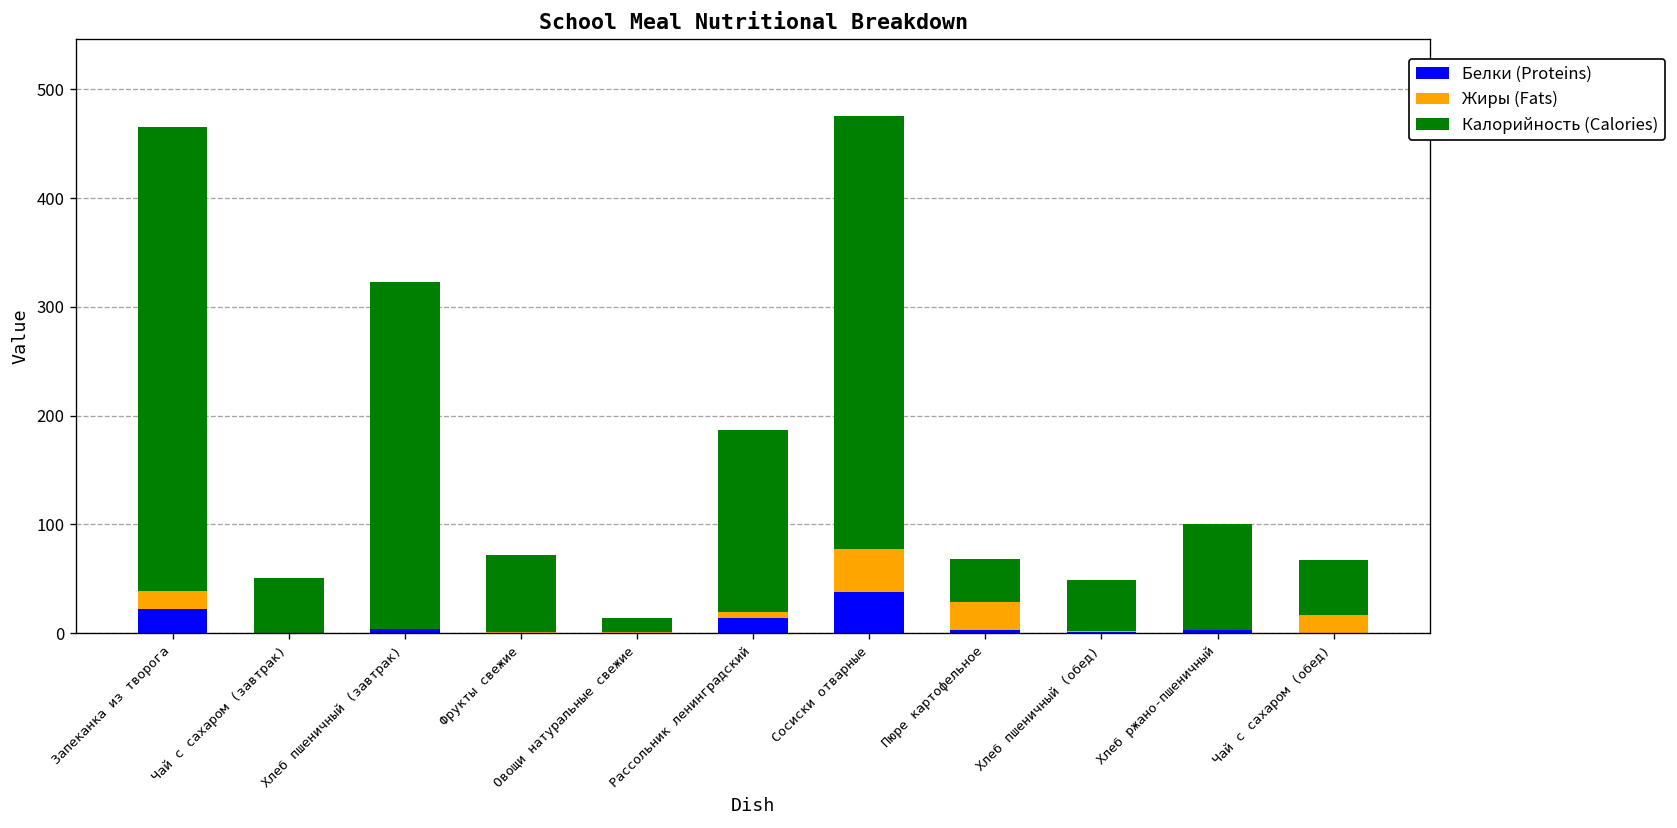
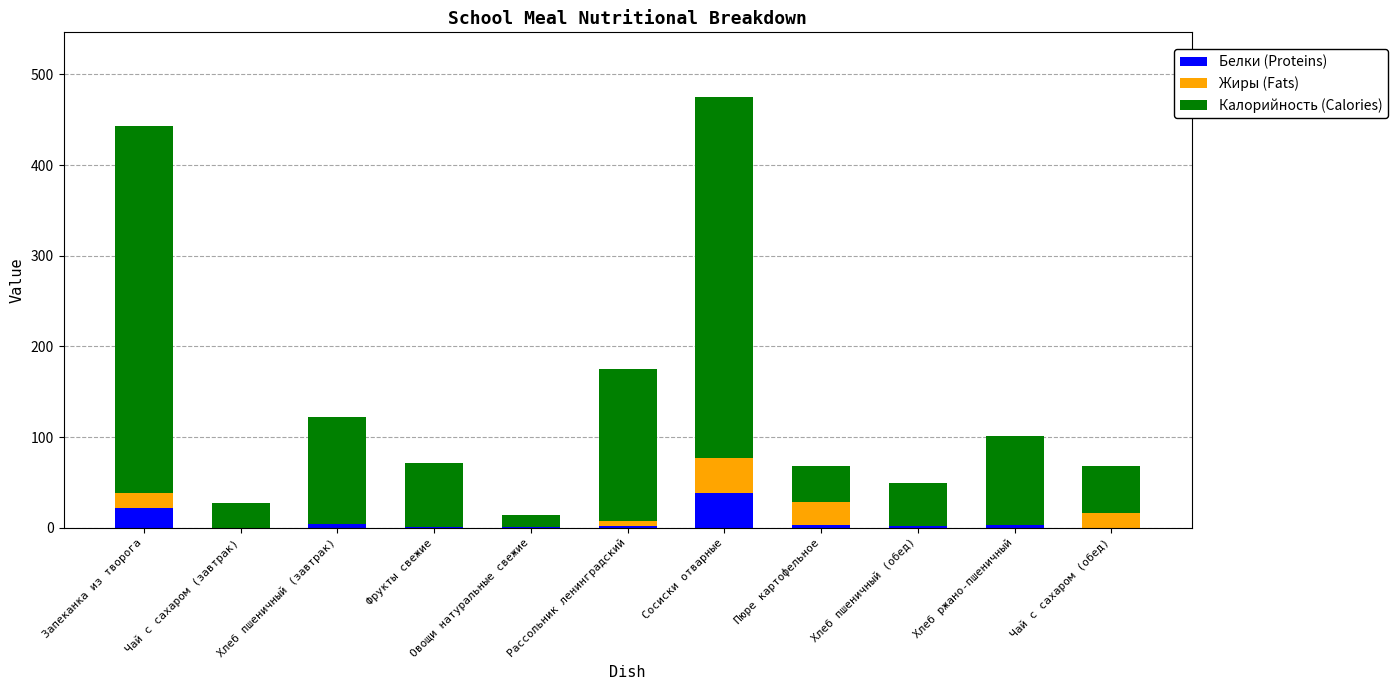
  {
    "Белки (Proteins)": {
      "Запеканка из творога": 20,
      "Хлеб пшеничный (завтрак)": 0,
-     "Рассольник ленинградский": 10,
+     "Рассольник ленинградский": 0,
      "Сосиски отварные": 40,
      "Пюре картофельное": 0,
      "Хлеб ржано-пшеничный": 0
    },
    "Жиры (Fats)": {
      "Запеканка из творога": 20,
      "Рассольник ленинградский": 10,
      "Сосиски отварные": 40,
      "Пюре картофельное": 30,
      "Чай с сахаром (обед)": 20
    },
    "Калорийность (Calories)": {
-     "Запеканка из творога": 430,
-     "Чай с сахаром (завтрак)": 50,
-     "Хлеб пшеничный (завтрак)": 320,
+     "Запеканка из творога": 410,
+     "Чай с сахаром (завтрак)": 30,
+     "Хлеб пшеничный (завтрак)": 120,
      "Фрукты свежие": 70,
      "Овощи натуральные свежие": 10,
      "Рассольник ленинградский": 170,
      "Сосиски отварные": 400,
      "Пюре картофельное": 40,
      "Хлеб пшеничный (обед)": 50,
      "Хлеб ржано-пшеничный": 100,
      "Чай с сахаром (обед)": 50
    }
  }
